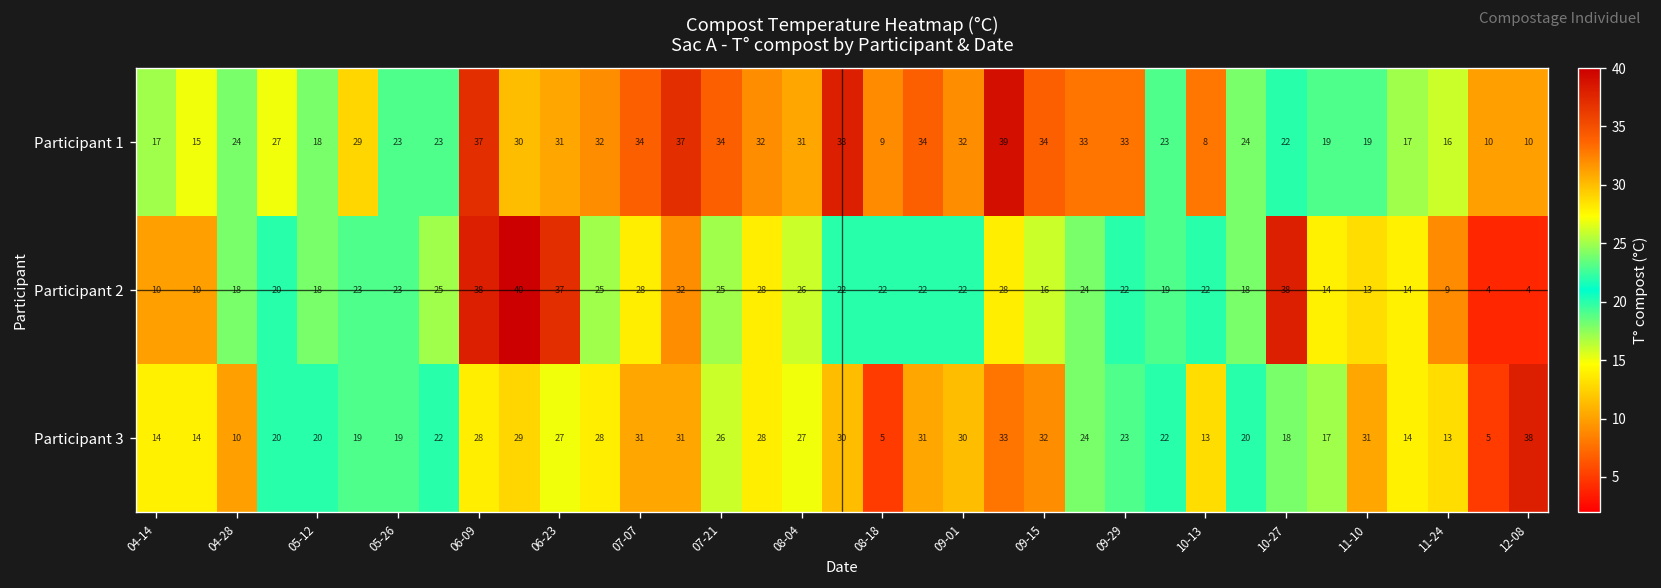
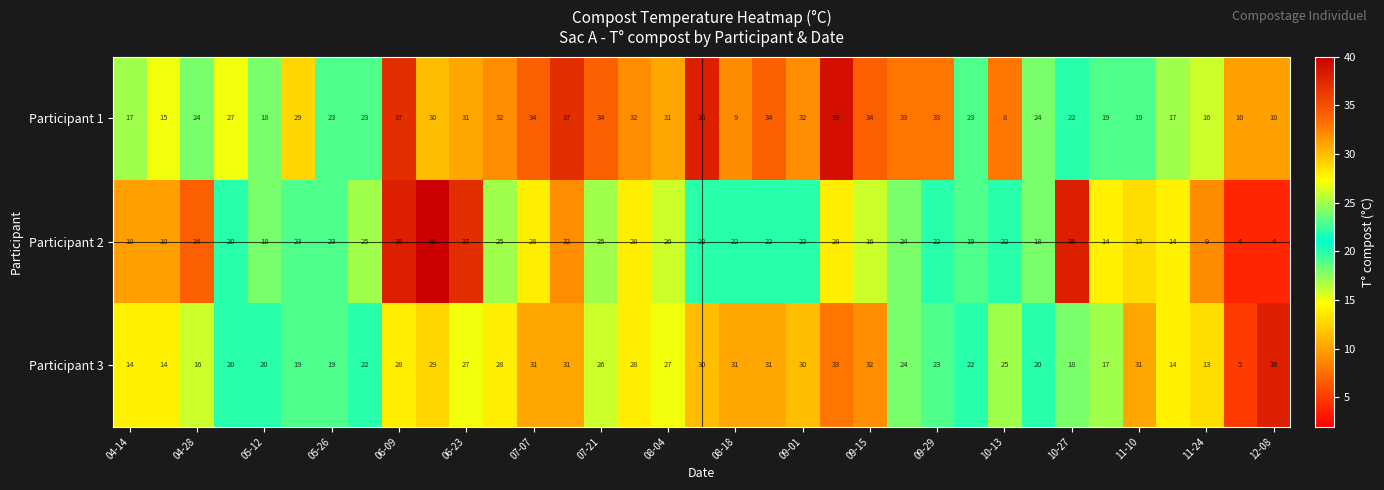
  {
    "Participant 1": {
      "04-14": 17,
      "04-28": 24,
      "05-12": 18,
      "05-26": 23,
      "06-09": 37,
      "06-23": 31,
      "07-07": 34,
      "07-21": 34,
      "08-04": 31,
      "08-18": 9,
      "09-01": 32,
      "09-15": 34,
      "09-29": 33,
      "10-13": 8,
      "10-27": 22,
      "11-10": 19,
      "11-24": 16,
      "12-08": 10
    },
    "Participant 2": {
      "04-14": 10,
-     "04-28": 18,
+     "04-28": 34,
      "05-12": 18,
      "05-26": 23,
      "06-09": 38,
      "06-23": 37,
      "07-07": 28,
      "07-21": 25,
      "08-04": 26,
      "08-18": 22,
      "09-01": 22,
      "09-15": 16,
      "09-29": 22,
      "10-13": 22,
      "10-27": 38,
      "11-10": 13,
      "11-24": 9,
      "12-08": 4
    },
    "Participant 3": {
      "04-14": 14,
-     "04-28": 10,
+     "04-28": 16,
      "05-12": 20,
      "05-26": 19,
      "06-09": 28,
      "06-23": 27,
      "07-07": 31,
      "07-21": 26,
      "08-04": 27,
-     "08-18": 5,
+     "08-18": 31,
      "09-01": 30,
      "09-15": 32,
      "09-29": 23,
-     "10-13": 13,
+     "10-13": 25,
      "10-27": 18,
      "11-10": 31,
      "11-24": 13,
      "12-08": 38
    }
  }
